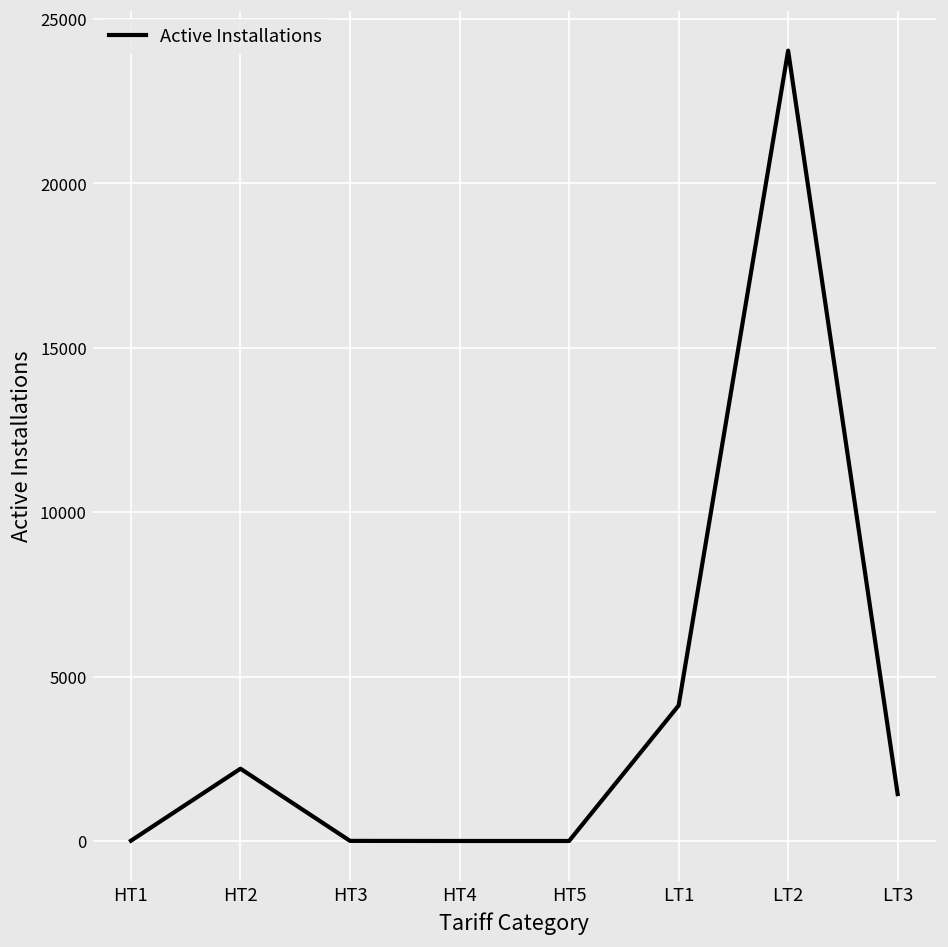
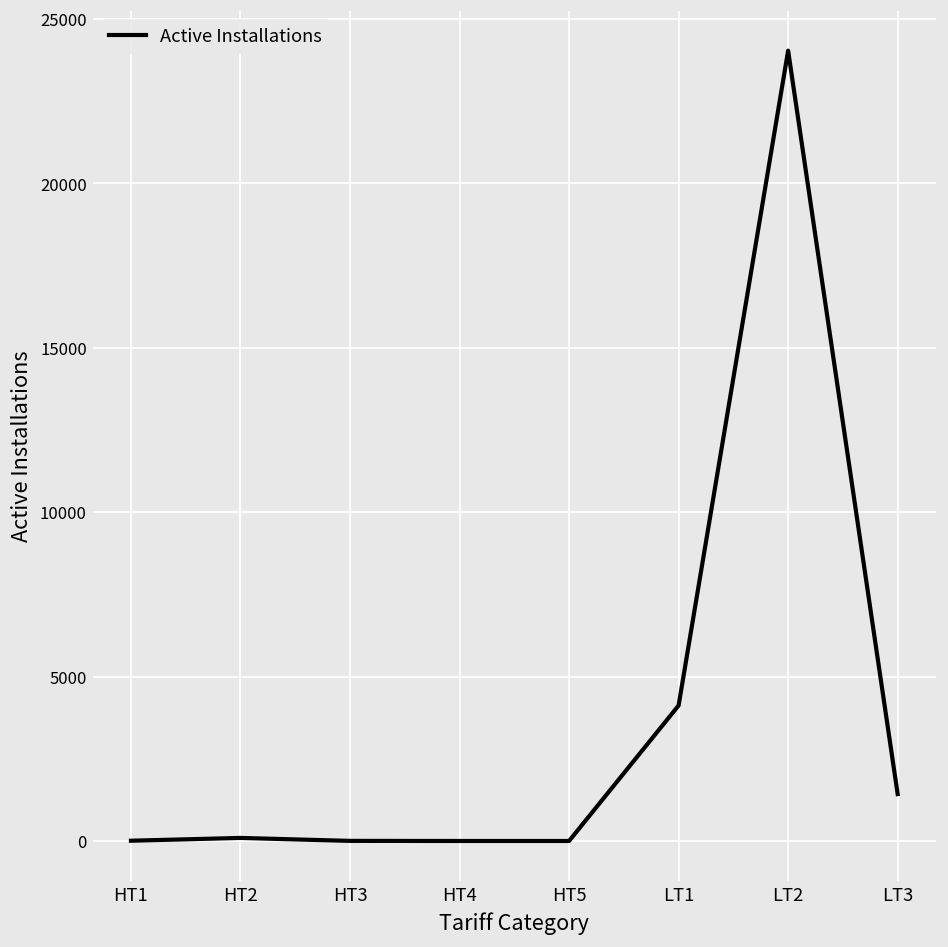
  {
    "HT1": 0,
-   "HT2": 2200,
+   "HT2": 100,
    "HT3": 0,
    "HT4": 0,
    "HT5": 0,
    "LT1": 4100,
    "LT2": 24000,
    "LT3": 1400
  }
